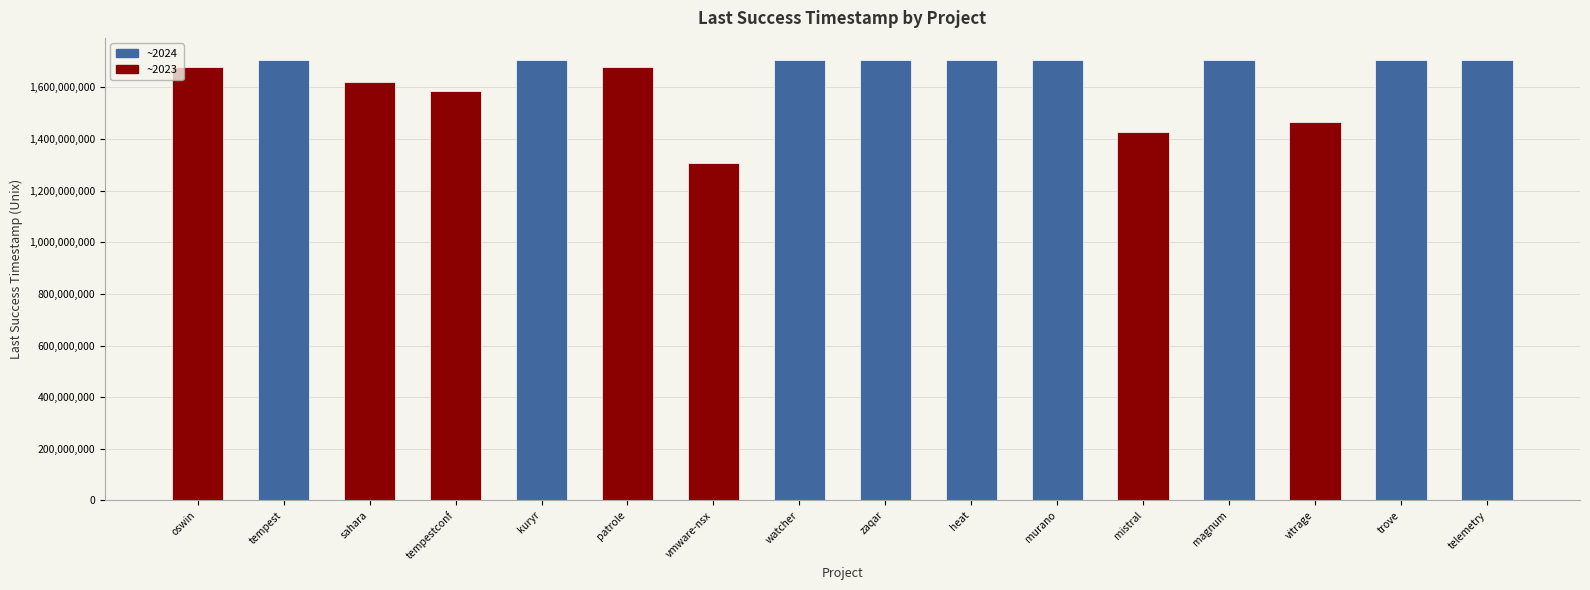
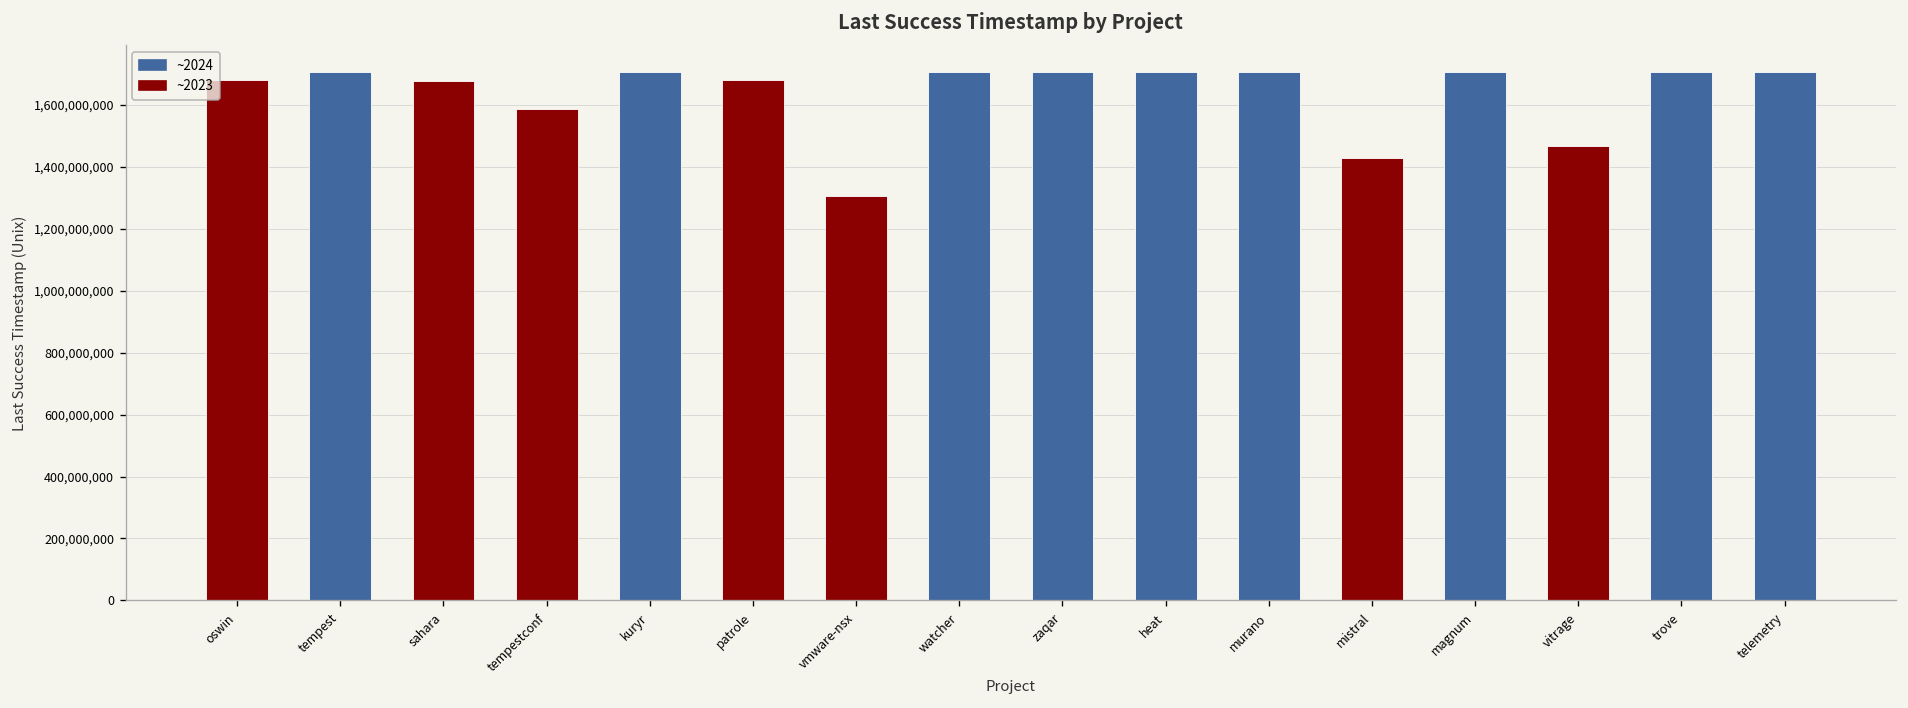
  {
    "oswin": "1,680,000,000",
    "tempest": "1,710,000,000",
-   "sahara": "1,620,000,000",
+   "sahara": "1,680,000,000",
    "tempestconf": "1,590,000,000",
    "kuryr": "1,710,000,000",
    "patrole": "1,680,000,000",
    "vmware-nsx": "1,310,000,000",
    "watcher": "1,710,000,000",
    "zaqar": "1,710,000,000",
    "heat": "1,710,000,000",
    "murano": "1,710,000,000",
    "mistral": "1,430,000,000",
    "magnum": "1,710,000,000",
    "vitrage": "1,470,000,000",
    "trove": "1,710,000,000",
    "telemetry": "1,710,000,000"
  }
